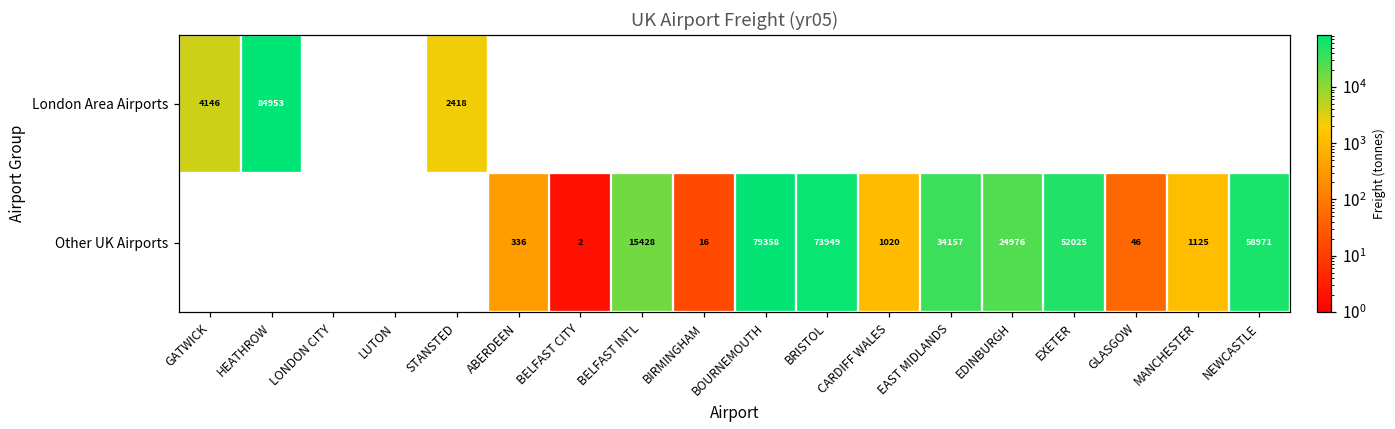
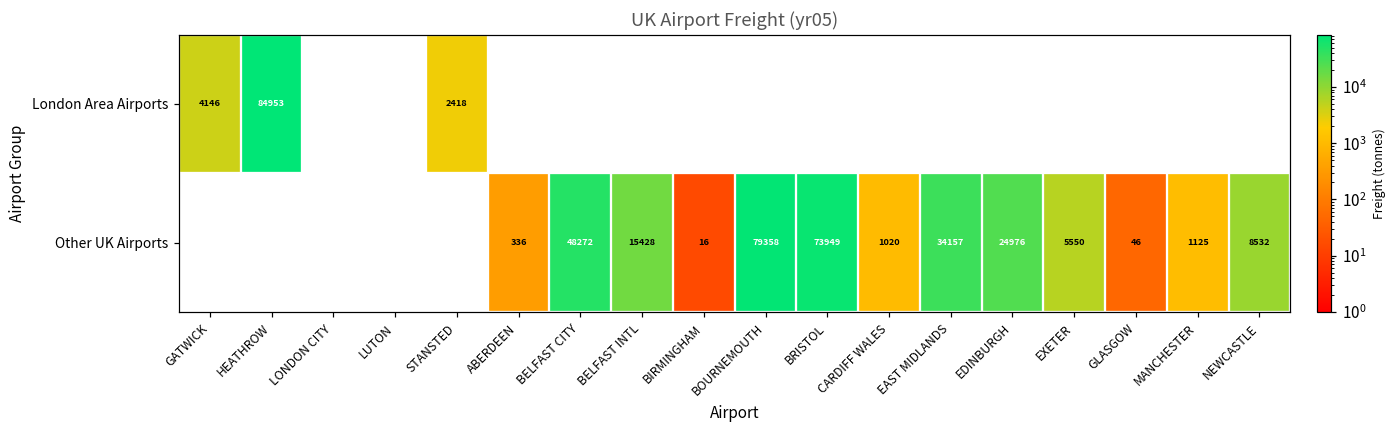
  {
    "London Area Airports": {
      "GATWICK": 4146,
      "HEATHROW": 84953,
      "STANSTED": 2418
    },
    "Other UK Airports": {
      "ABERDEEN": 336,
-     "BELFAST CITY": 2,
+     "BELFAST CITY": 48272,
      "BELFAST INTL": 15428,
      "BIRMINGHAM": 16,
      "BOURNEMOUTH": 79358,
      "BRISTOL": 73949,
      "CARDIFF WALES": 1020,
      "EAST MIDLANDS": 34157,
      "EDINBURGH": 24976,
-     "EXETER": 52025,
+     "EXETER": 5550,
      "GLASGOW": 46,
      "MANCHESTER": 1125,
-     "NEWCASTLE": 58971
+     "NEWCASTLE": 8532
    }
  }
